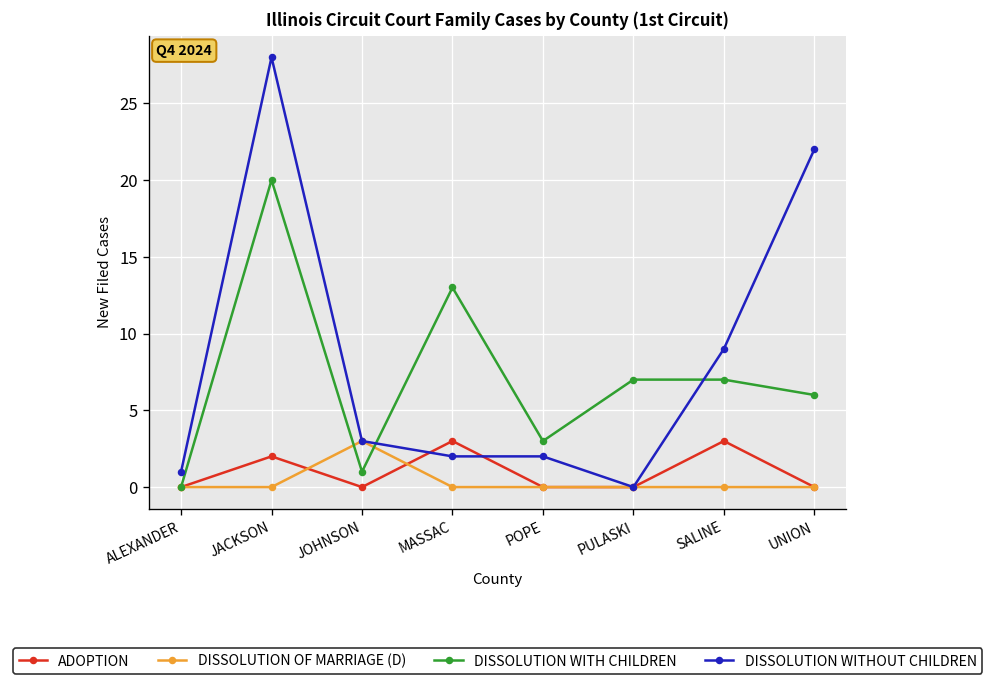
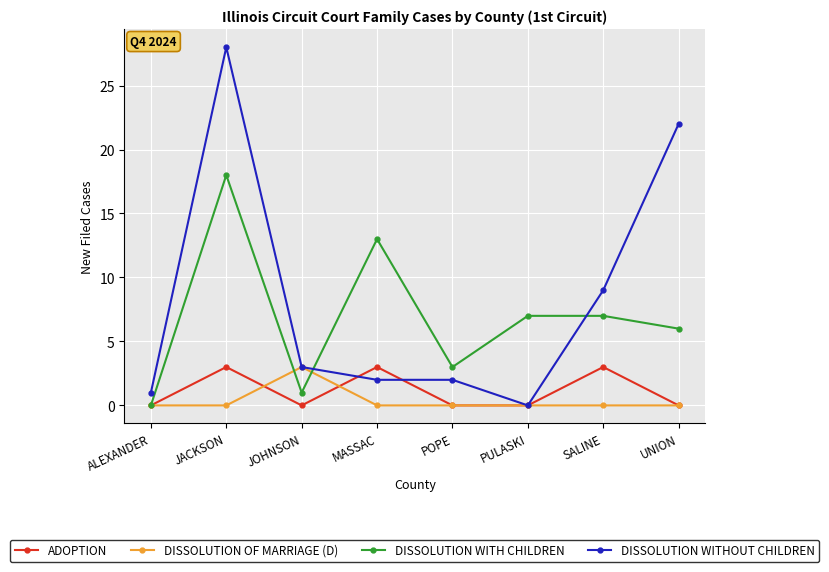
  {
    "ADOPTION": {
-     "JACKSON": 2,
+     "JACKSON": 3,
      "JOHNSON": 0,
      "MASSAC": 3,
      "SALINE": 3
    },
    "DISSOLUTION OF MARRIAGE (D)": {
      "JACKSON": 0,
      "MASSAC": 0,
      "SALINE": 0
    },
    "DISSOLUTION WITH CHILDREN": {
-     "JACKSON": 20,
+     "JACKSON": 18,
      "JOHNSON": 1,
      "MASSAC": 13,
      "POPE": 3,
      "PULASKI": 7,
      "SALINE": 7,
      "UNION": 6
    },
    "DISSOLUTION WITHOUT CHILDREN": {
      "ALEXANDER": 1,
      "JACKSON": 28,
      "MASSAC": 2,
      "POPE": 2,
      "SALINE": 9,
      "UNION": 22
    }
  }
